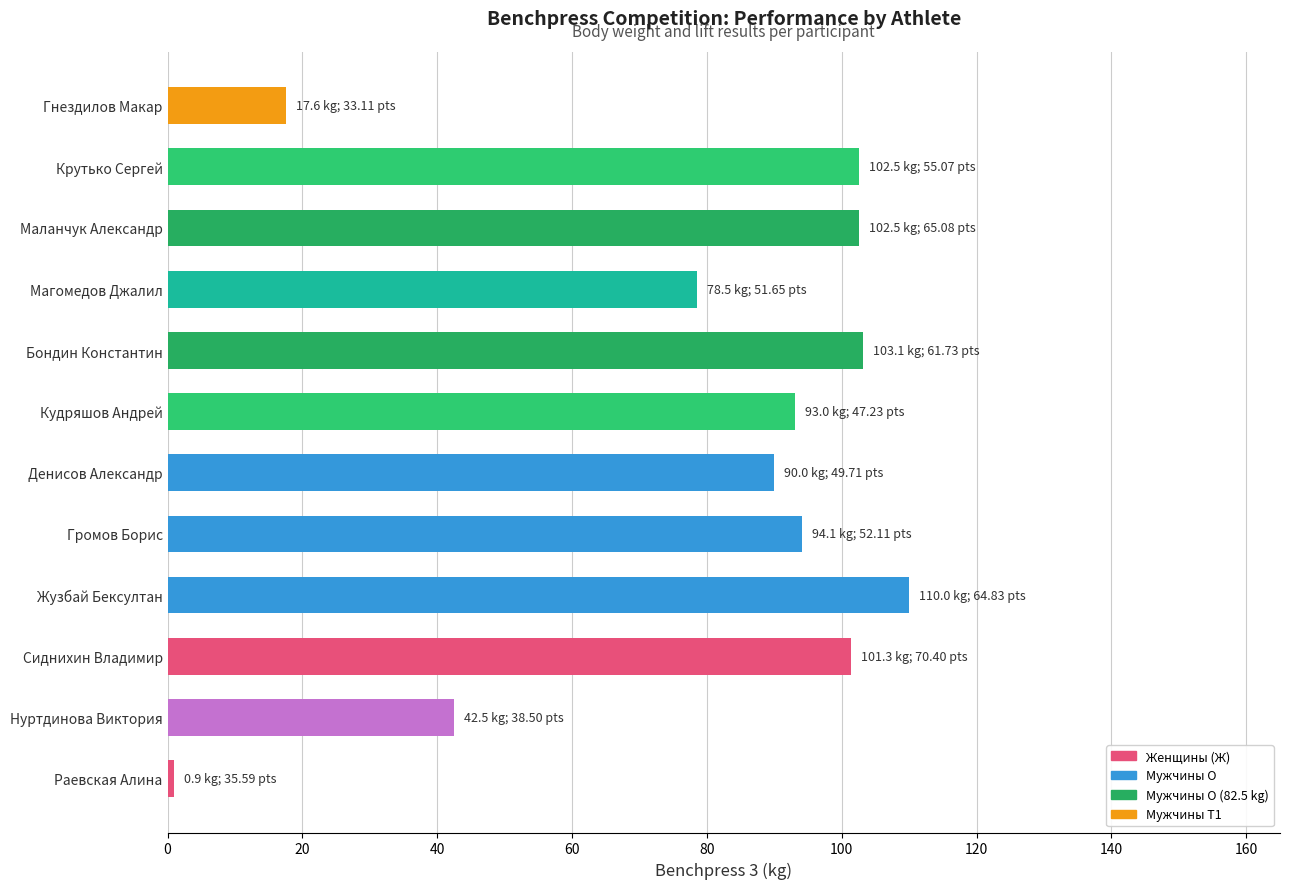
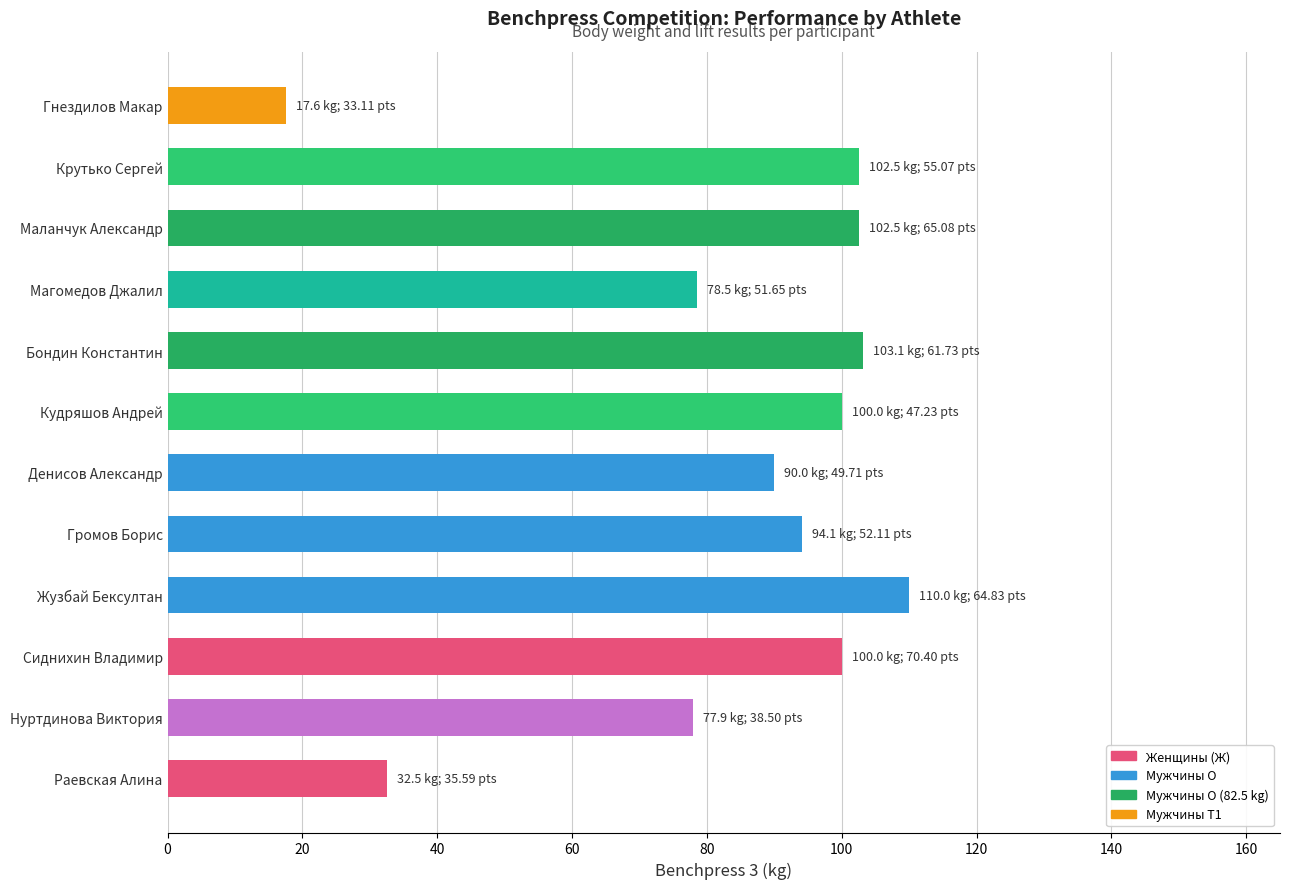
  {
    "Гнездилов Макар": 17.6,
    "Крутько Сергей": 102.5,
    "Маланчук Александр": 102.5,
    "Магомедов Джалил": 78.5,
    "Бондин Константин": 103.1,
-   "Кудряшов Андрей": 93.0,
+   "Кудряшов Андрей": 100.0,
    "Денисов Александр": 90.0,
    "Громов Борис": 94.1,
    "Жузбай Бексултан": 110.0,
-   "Сиднихин Владимир": 101.3,
-   "Нуртдинова Виктория": 42.5,
-   "Раевская Алина": 0.9
+   "Сиднихин Владимир": 100.0,
+   "Нуртдинова Виктория": 77.9,
+   "Раевская Алина": 32.5
  }
